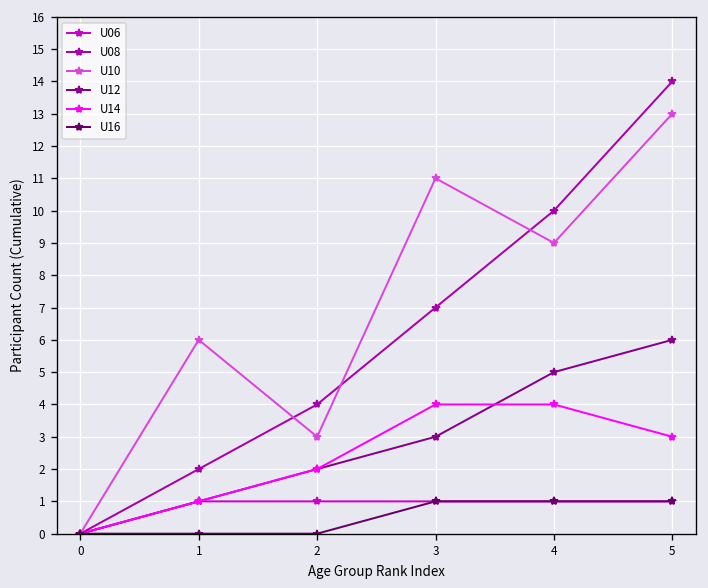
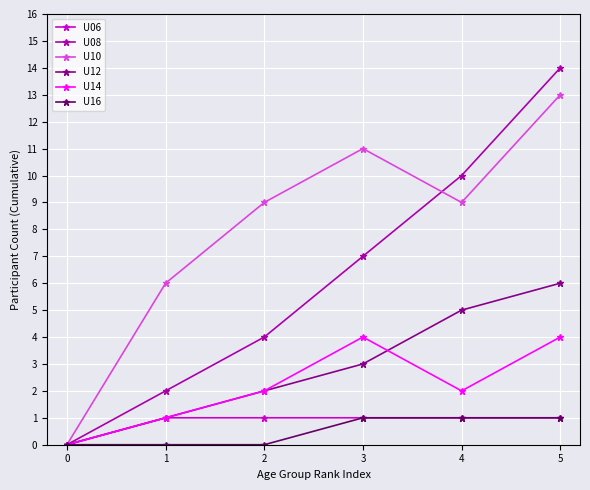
  {
    "U10": {
      "1": 6,
-     "2": 3,
+     "2": 9,
      "3": 11,
      "4": 9,
      "5": 13
    },
    "U14": {
      "3": 4,
-     "4": 4,
-     "5": 3
+     "4": 2,
+     "5": 4
    }
  }
